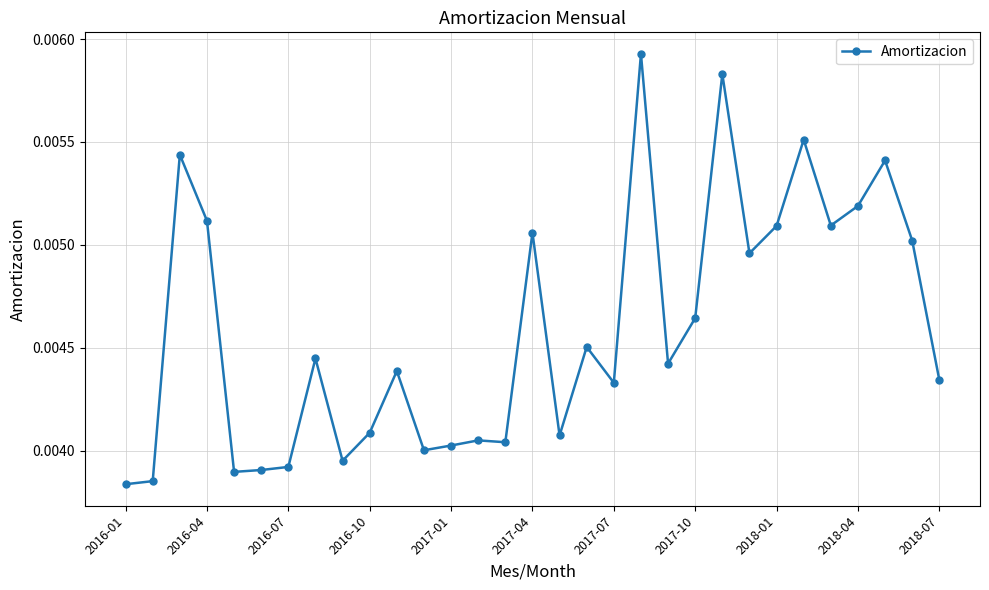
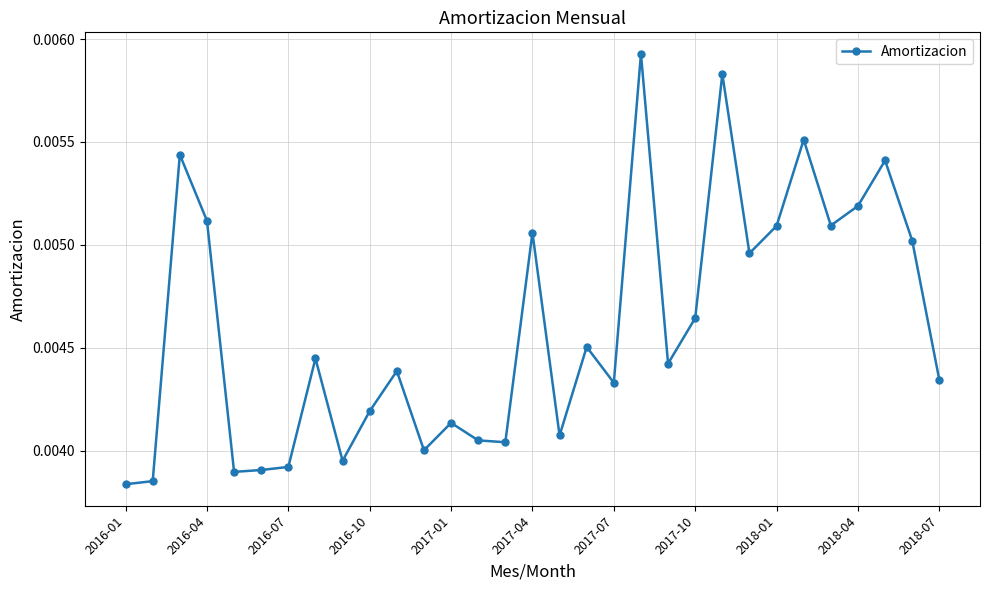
  {
    "2016-01": 0.00384,
    "2016-04": 0.00512,
    "2016-07": 0.00392,
-   "2016-10": 0.00409,
-   "2017-01": 0.00403,
+   "2016-10": 0.00419,
+   "2017-01": 0.00414,
    "2017-04": 0.00506,
    "2017-07": 0.00433,
    "2017-10": 0.00464,
    "2018-01": 0.00509,
    "2018-04": 0.00519,
    "2018-07": 0.00434
  }
